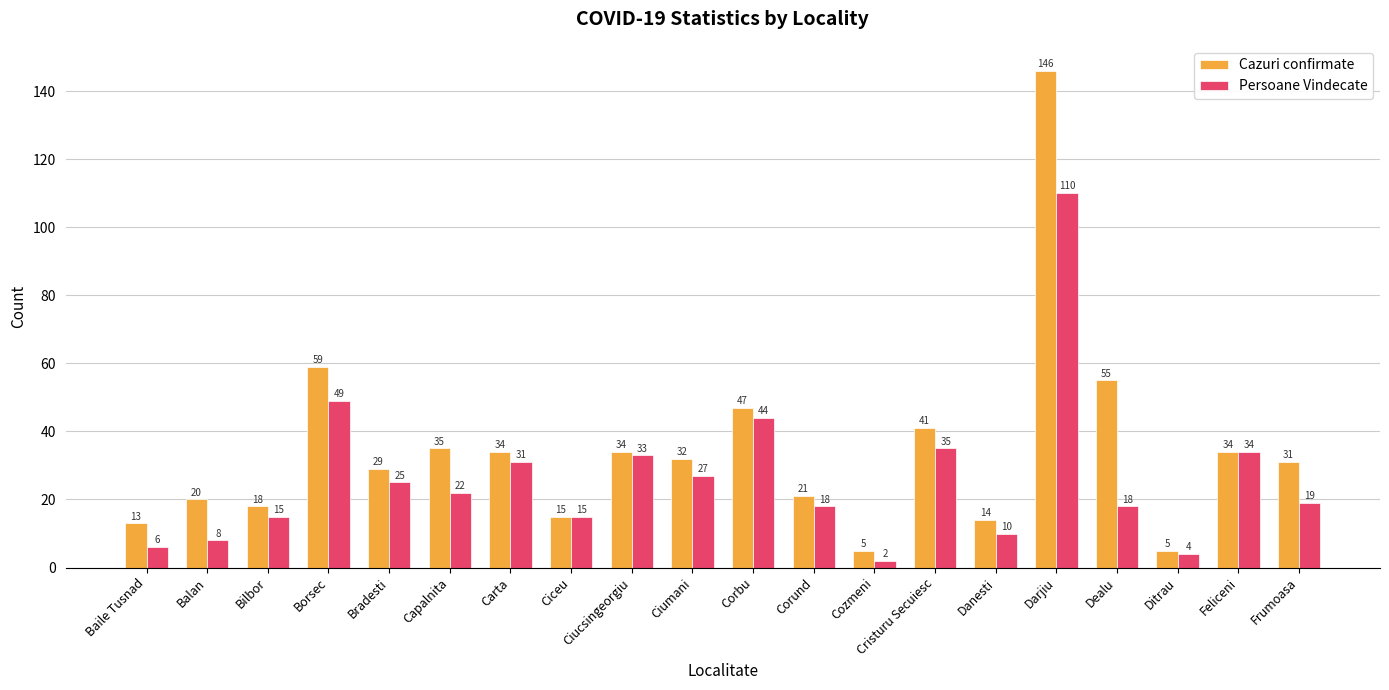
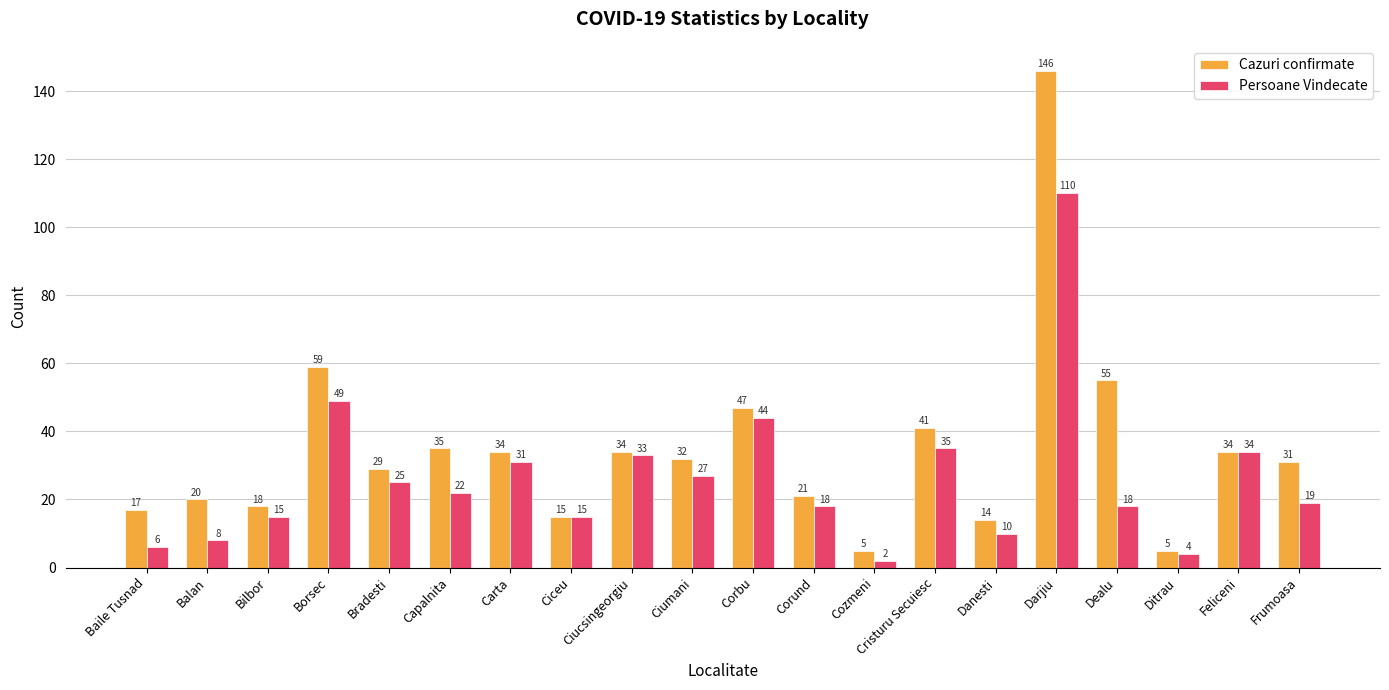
  {
    "Cazuri confirmate": {
-     "Baile Tusnad": 13,
+     "Baile Tusnad": 17,
      "Balan": 20,
      "Bilbor": 18,
      "Borsec": 59,
      "Bradesti": 29,
      "Capalnita": 35,
      "Carta": 34,
      "Ciceu": 15,
      "Ciucsingeorgiu": 34,
      "Ciumani": 32,
      "Corbu": 47,
      "Corund": 21,
      "Cozmeni": 5,
      "Cristuru Secuiesc": 41,
      "Danesti": 14,
      "Darjiu": 146,
      "Dealu": 55,
      "Ditrau": 5,
      "Feliceni": 34,
      "Frumoasa": 31
    },
    "Persoane Vindecate": {
      "Baile Tusnad": 6,
      "Balan": 8,
      "Bilbor": 15,
      "Borsec": 49,
      "Bradesti": 25,
      "Capalnita": 22,
      "Carta": 31,
      "Ciceu": 15,
      "Ciucsingeorgiu": 33,
      "Ciumani": 27,
      "Corbu": 44,
      "Corund": 18,
      "Cozmeni": 2,
      "Cristuru Secuiesc": 35,
      "Danesti": 10,
      "Darjiu": 110,
      "Dealu": 18,
      "Ditrau": 4,
      "Feliceni": 34,
      "Frumoasa": 19
    }
  }
